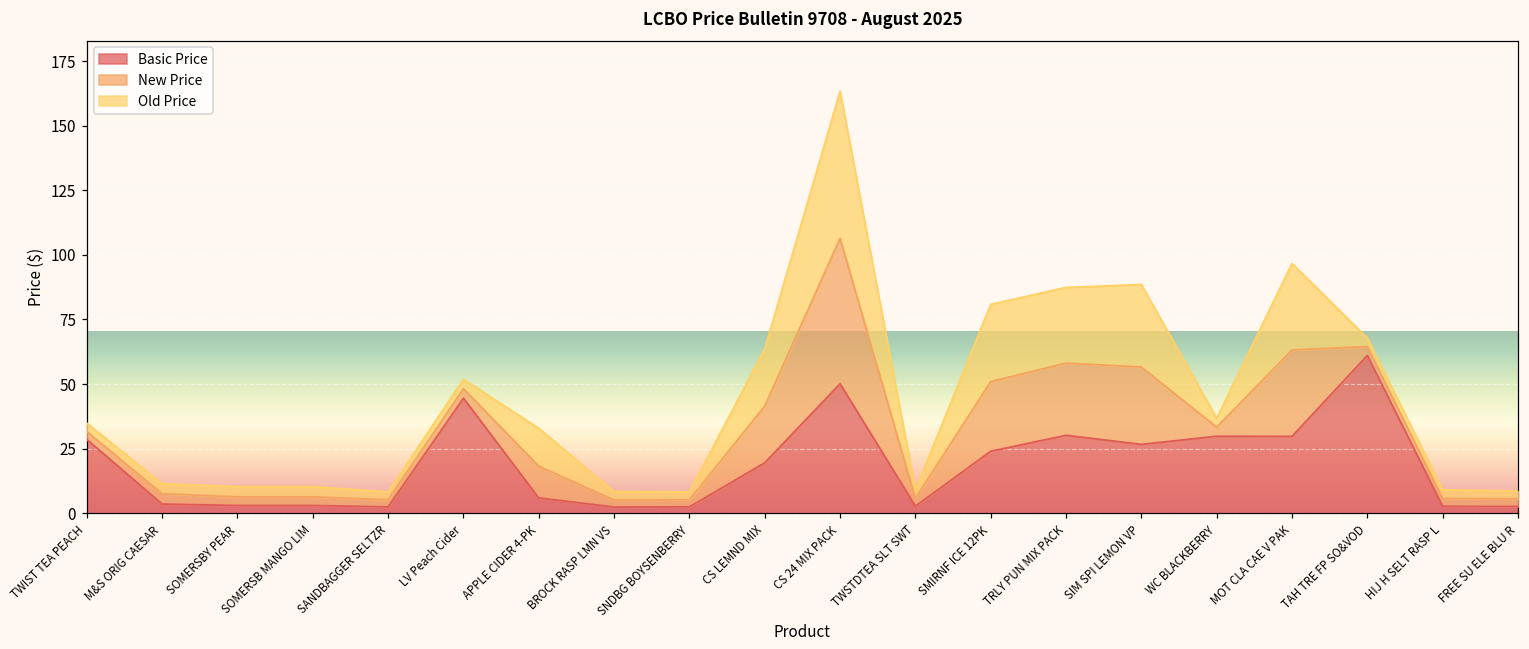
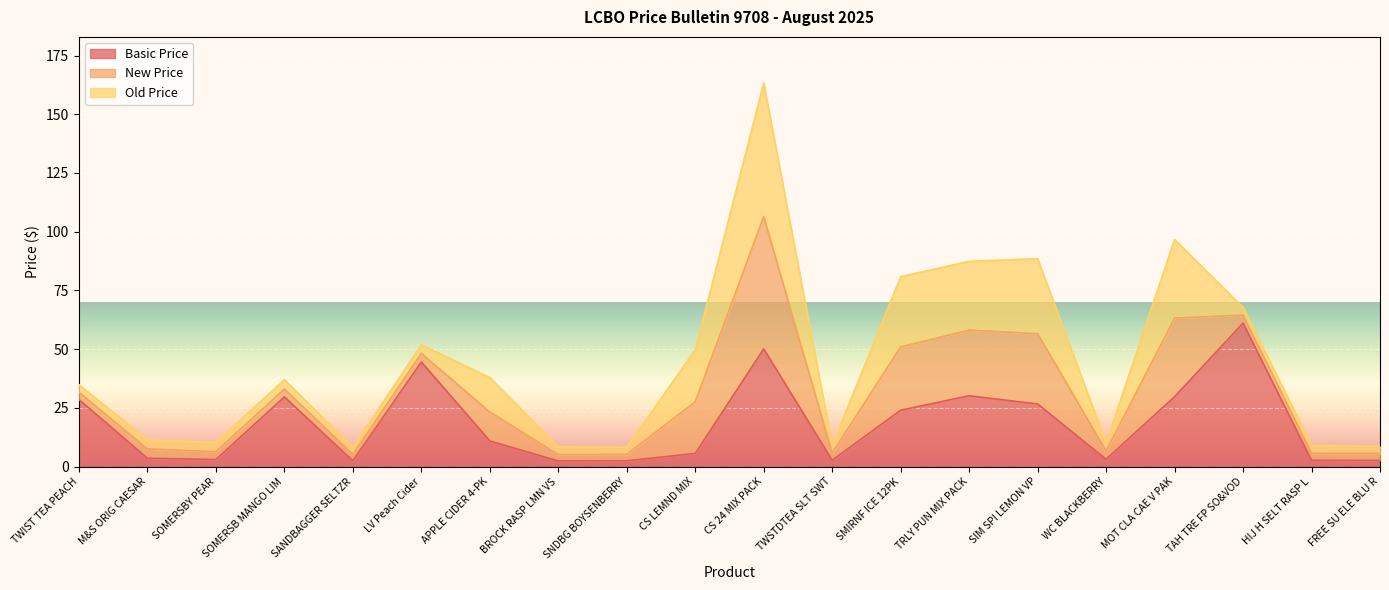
  {
    "Basic Price": {
      "TWIST TEA PEACH": 29,
      "M&S ORIG CAESAR": 4,
      "SOMERSBY PEAR": 3,
-     "SOMERSB MANGO LIM": 3,
+     "SOMERSB MANGO LIM": 30,
      "SANDBAGGER SELTZR": 2,
      "LV Peach Cider": 45,
-     "APPLE CIDER 4-PK": 6,
+     "APPLE CIDER 4-PK": 11,
      "BROCK RASP LMN VS": 2,
      "SNDBG BOYSENBERRY": 2,
-     "CS LEMND MIX": 20,
+     "CS LEMND MIX": 6,
      "CS 24 MIX PACK": 50,
      "TWSTDTEA SLT SWT": 3,
      "SMIRNF ICE 12PK": 24,
      "TRLY PUN MIX PACK": 30,
      "SIM SPI LEMON VP": 27,
-     "WC BLACKBERRY": 30,
+     "WC BLACKBERRY": 3,
      "MOT CLA CAE V PAK": 30,
      "TAH TRE FP SO&VOD": 61,
      "HIJ H SELT RASP L": 3,
      "FREE SU ELE BLU R": 3
    }
  }
